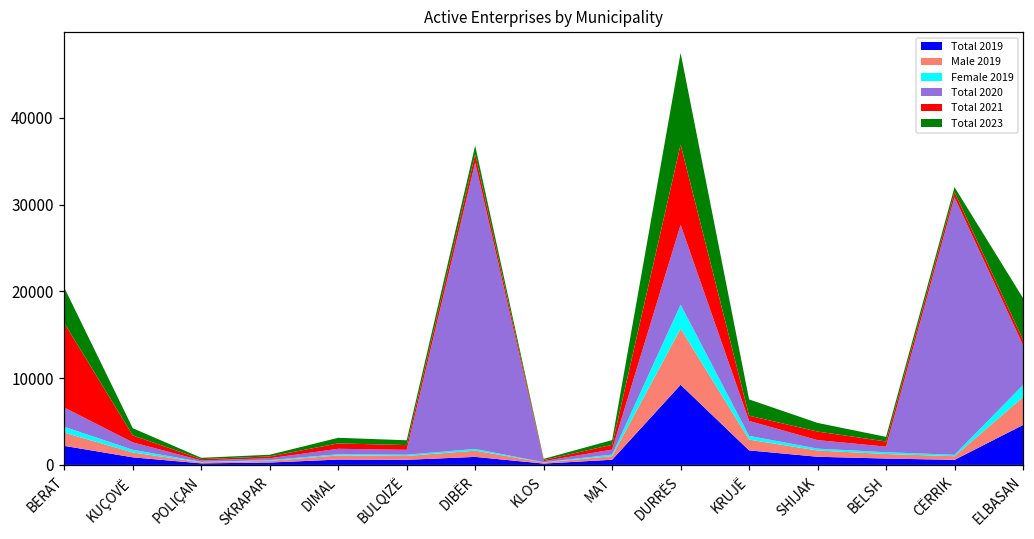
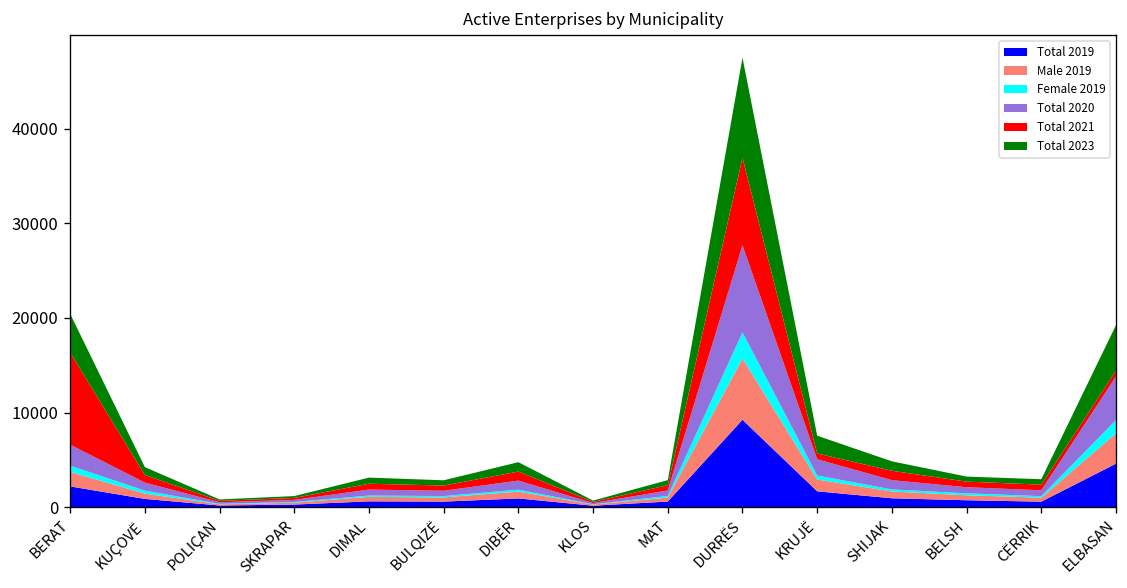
  {
    "Total 2020": {
-     "DIBËR": 33000,
-     "CËRRIK": 30000
+     "DIBËR": 1000,
+     "CËRRIK": 1000
    },
    "Total 2023": {
      "BERAT": 4000,
      "KUÇOVË": 1000,
      "DIMAL": 1000,
      "BULQIZË": 1000,
      "DIBËR": 1000,
      "MAT": 1000,
      "DURRËS": 11000,
      "KRUJË": 2000,
      "SHIJAK": 1000,
      "BELSH": 1000,
      "CËRRIK": 1000,
      "ELBASAN": 5000
    }
  }
